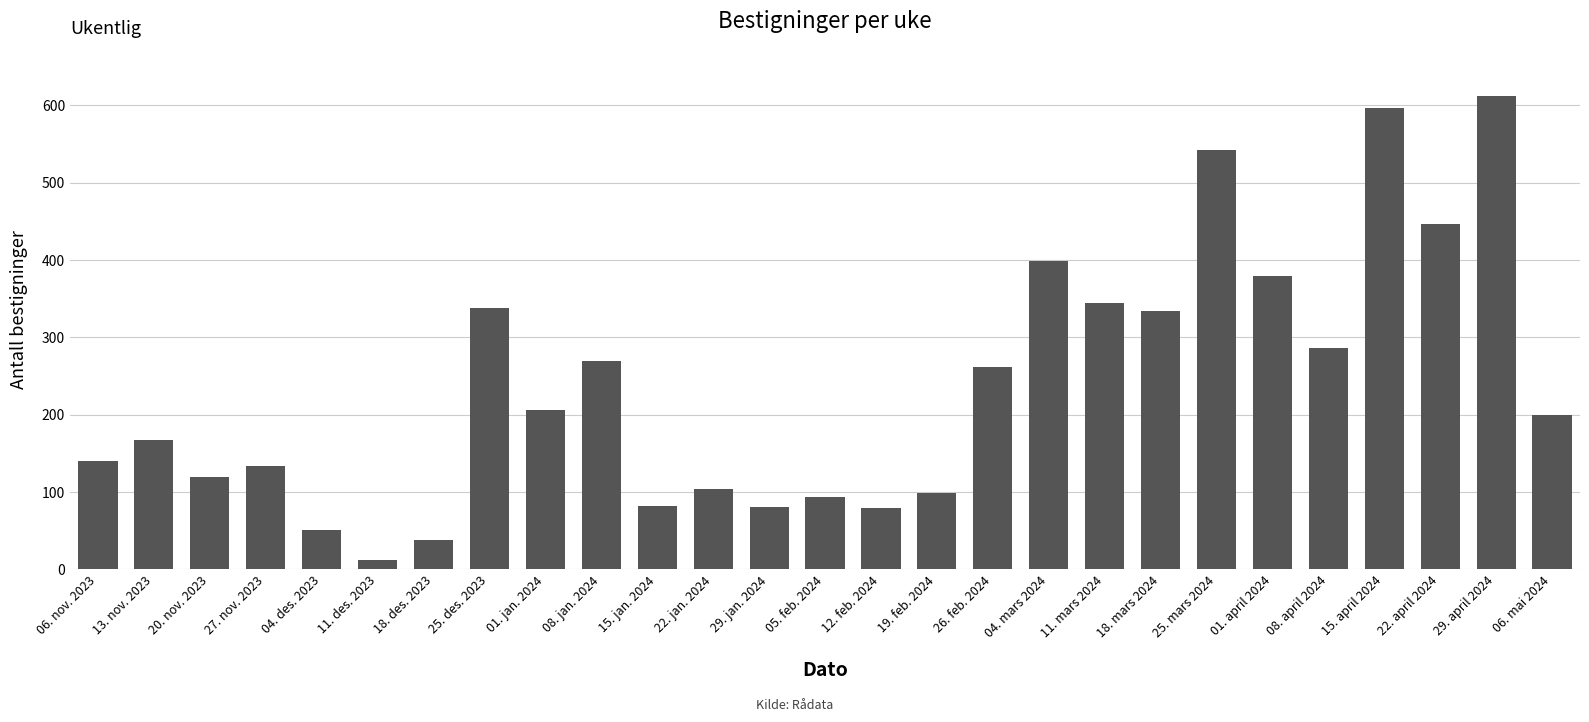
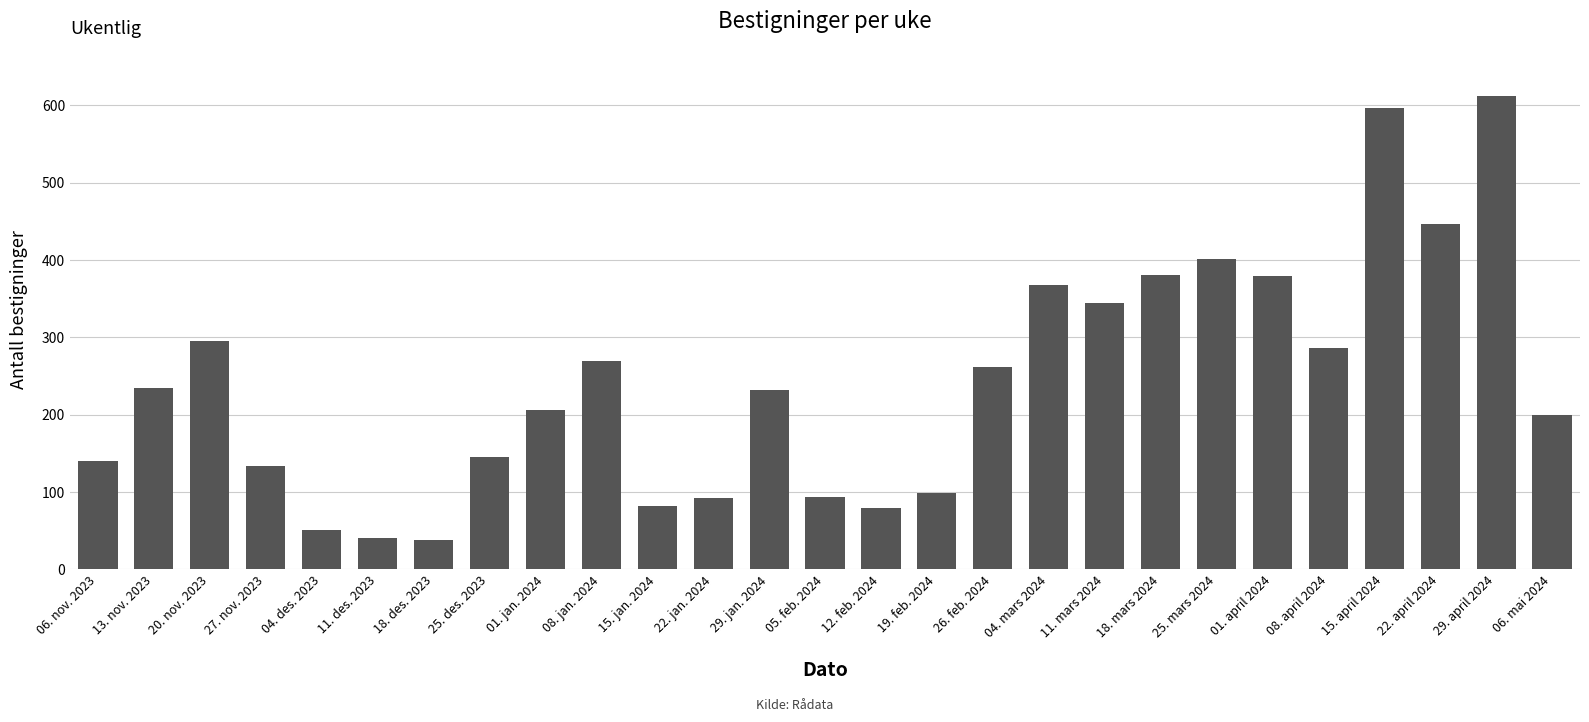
  {
    "06. nov. 2023": 140,
-   "13. nov. 2023": 170,
-   "20. nov. 2023": 120,
+   "13. nov. 2023": 230,
+   "20. nov. 2023": 300,
    "27. nov. 2023": 130,
    "04. des. 2023": 50,
-   "11. des. 2023": 10,
+   "11. des. 2023": 40,
    "18. des. 2023": 40,
-   "25. des. 2023": 340,
+   "25. des. 2023": 150,
    "01. jan. 2024": 210,
    "08. jan. 2024": 270,
    "15. jan. 2024": 80,
-   "22. jan. 2024": 100,
-   "29. jan. 2024": 80,
+   "22. jan. 2024": 90,
+   "29. jan. 2024": 230,
    "05. feb. 2024": 90,
    "12. feb. 2024": 80,
    "19. feb. 2024": 100,
    "26. feb. 2024": 260,
-   "04. mars 2024": 400,
+   "04. mars 2024": 370,
    "11. mars 2024": 340,
-   "18. mars 2024": 330,
-   "25. mars 2024": 540,
+   "18. mars 2024": 380,
+   "25. mars 2024": 400,
    "01. april 2024": 380,
    "08. april 2024": 290,
    "15. april 2024": 600,
    "22. april 2024": 450,
    "29. april 2024": 610,
    "06. mai 2024": 200
  }
